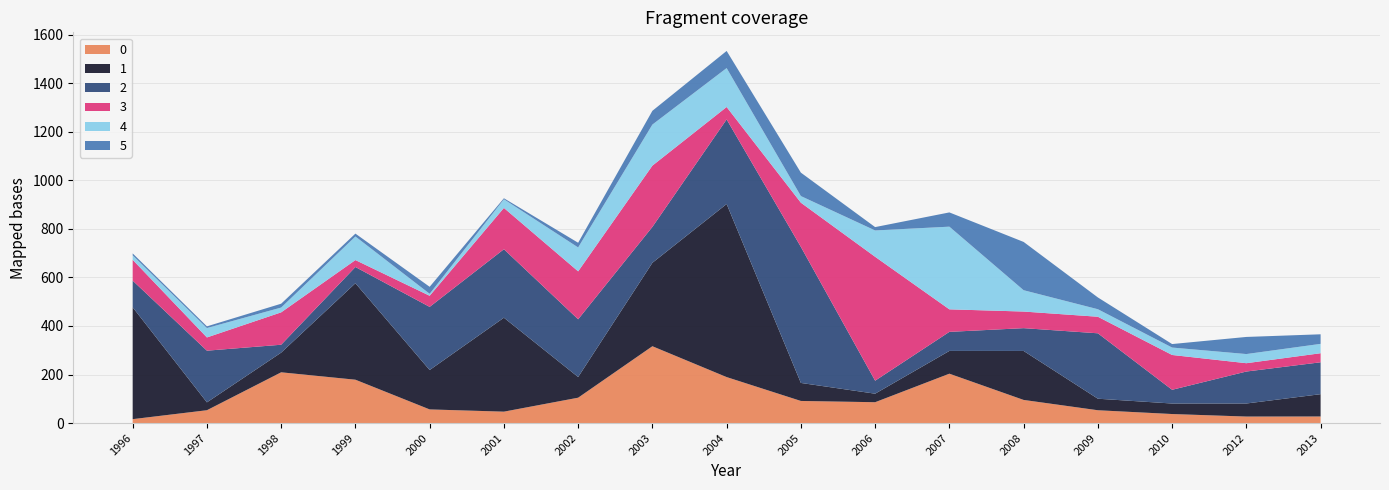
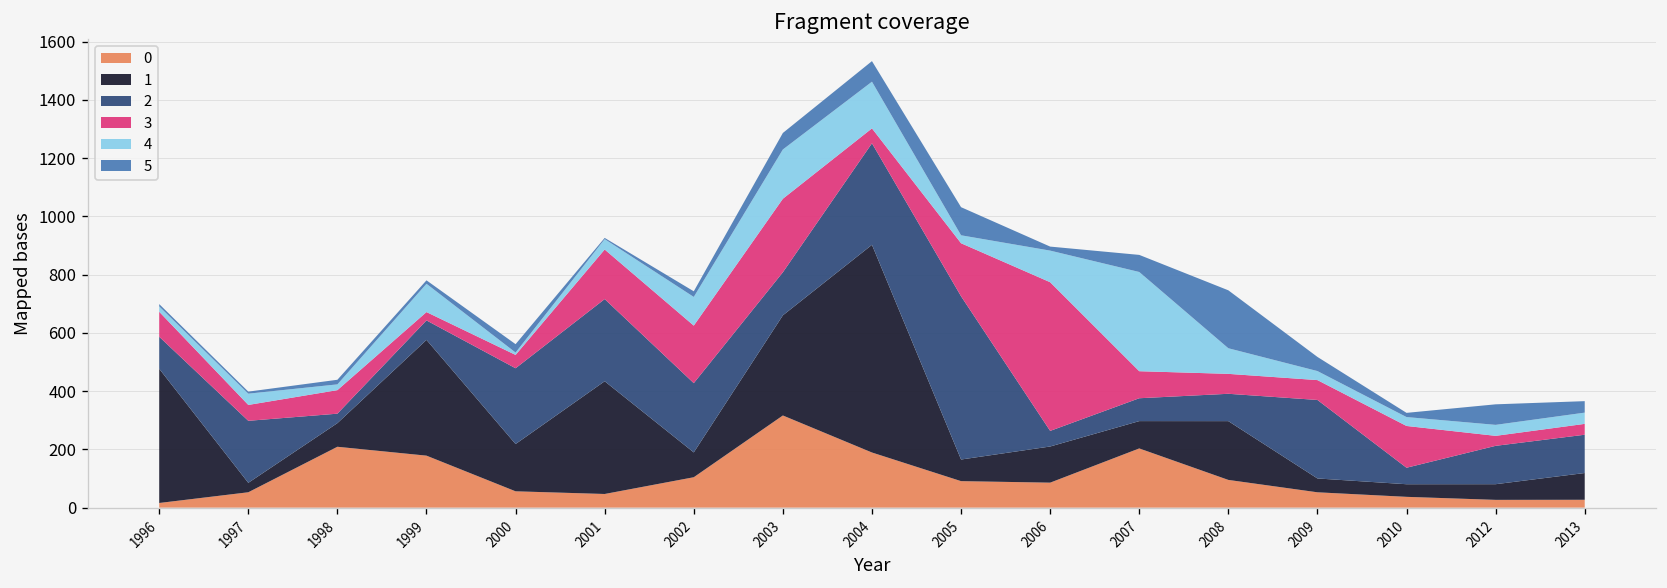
  {
    "0": {
      "1996": 20,
      "1997": 50,
      "1998": 210,
      "1999": 180,
      "2000": 60,
      "2001": 50,
      "2002": 100,
      "2003": 320,
      "2004": 190,
      "2005": 90,
      "2006": 90,
      "2007": 200,
      "2008": 100,
      "2009": 50,
      "2010": 40,
      "2012": 30,
      "2013": 30
    },
    "1": {
      "1996": 460,
      "1997": 30,
      "1998": 80,
      "1999": 400,
      "2000": 160,
      "2001": 390,
      "2002": 90,
      "2003": 340,
      "2004": 710,
      "2005": 70,
-     "2006": 40,
+     "2006": 120,
      "2007": 90,
      "2008": 200,
      "2009": 50,
      "2010": 40,
      "2012": 50,
      "2013": 90
    },
    "2": {
      "1996": 110,
      "1997": 210,
      "1998": 30,
      "1999": 70,
      "2000": 260,
      "2001": 280,
      "2002": 240,
      "2003": 150,
      "2004": 350,
      "2005": 560,
      "2006": 50,
      "2007": 80,
      "2008": 90,
      "2009": 270,
      "2010": 60,
      "2012": 130,
      "2013": 130
    },
    "3": {
      "1996": 90,
      "1997": 50,
-     "1998": 130,
+     "1998": 80,
      "1999": 30,
      "2001": 170,
      "2002": 200,
      "2003": 250,
      "2004": 50,
      "2005": 180,
      "2006": 510,
      "2007": 90,
      "2008": 70,
      "2009": 70,
      "2010": 140,
      "2012": 30,
      "2013": 40
    },
    "4": {
      "1998": 20,
      "1999": 100,
      "2002": 100,
      "2003": 170,
      "2004": 160,
      "2005": 30,
      "2006": 110,
      "2007": 340,
      "2008": 90,
      "2009": 30,
      "2010": 30,
      "2012": 40,
      "2013": 40
    },
    "5": {
      "1998": 20,
      "1999": 10,
      "2000": 30,
      "2002": 20,
      "2003": 60,
      "2004": 70,
      "2005": 100,
      "2006": 10,
      "2007": 60,
      "2008": 200,
      "2009": 50,
      "2010": 10,
      "2012": 70,
      "2013": 40
    }
  }
